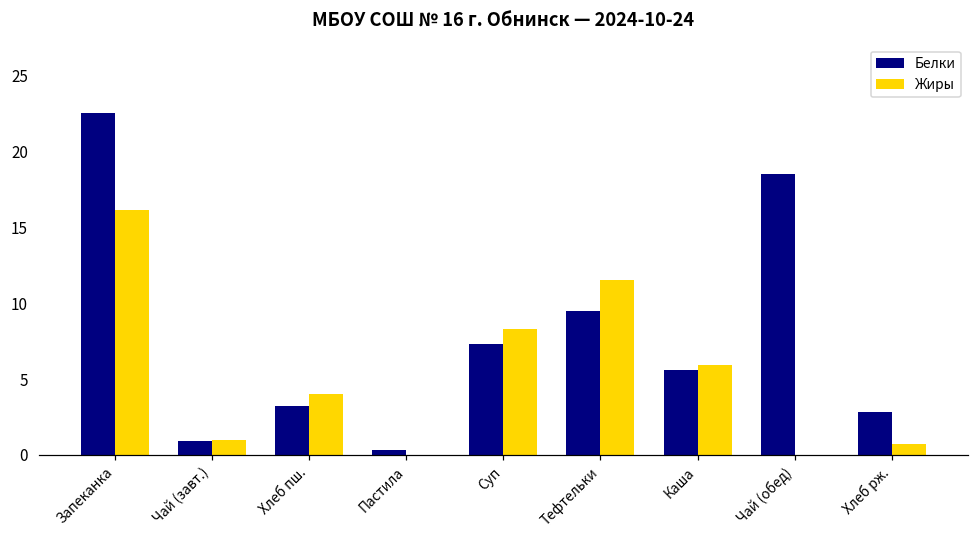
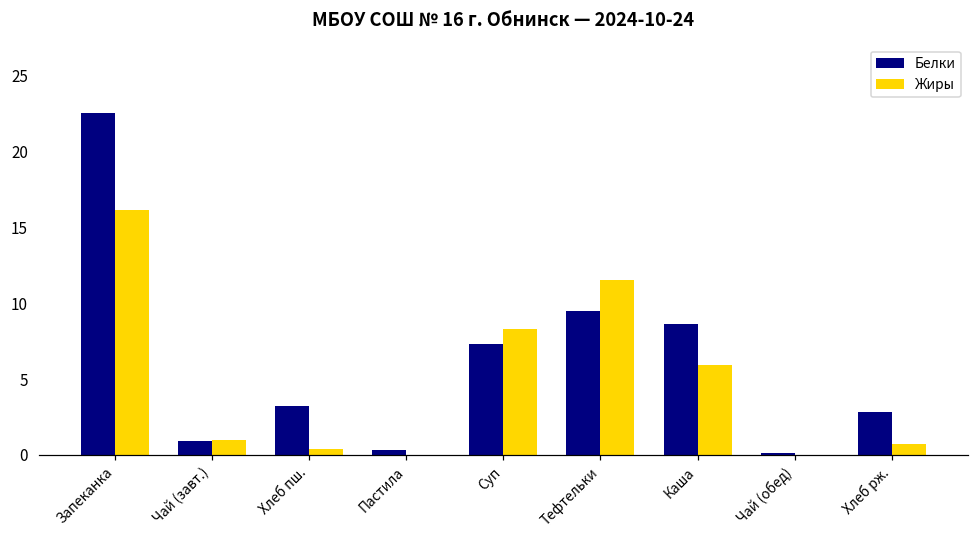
  {
    "Белки": {
      "Запеканка": 22.5,
      "Чай (завт.)": 0.9,
      "Хлеб пш.": 3.2,
      "Пастила": 0.3,
      "Суп": 7.3,
      "Тефтельки": 9.5,
-     "Каша": 5.6,
-     "Чай (обед)": 18.5,
+     "Каша": 8.6,
+     "Чай (обед)": 0.1,
      "Хлеб рж.": 2.8
    },
    "Жиры": {
      "Запеканка": 16.1,
      "Чай (завт.)": 1.0,
-     "Хлеб пш.": 4.0,
+     "Хлеб пш.": 0.4,
      "Пастила": 0.0,
      "Суп": 8.3,
      "Тефтельки": 11.5,
      "Каша": 5.9,
      "Чай (обед)": 0.0,
      "Хлеб рж.": 0.7
    }
  }
